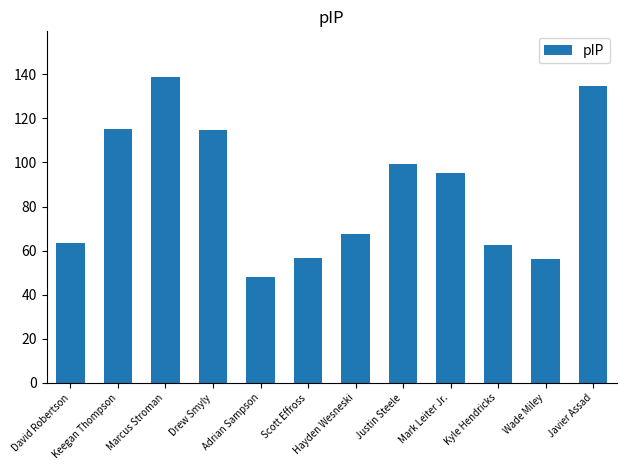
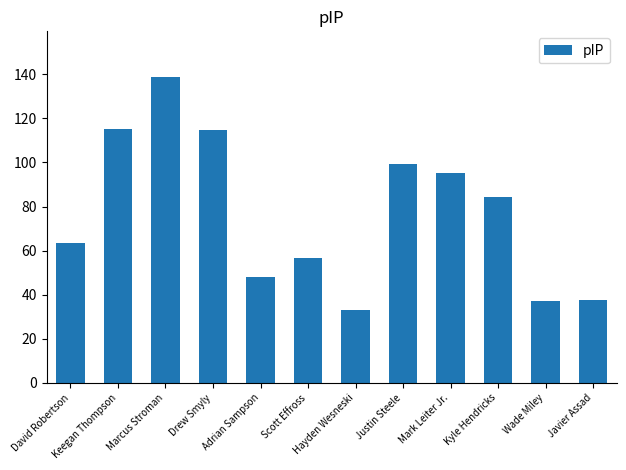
  {
    "David Robertson": 64,
    "Keegan Thompson": 115,
    "Marcus Stroman": 139,
    "Drew Smyly": 115,
    "Adrian Sampson": 48,
    "Scott Effross": 57,
-   "Hayden Wesneski": 68,
+   "Hayden Wesneski": 33,
    "Justin Steele": 99,
    "Mark Leiter Jr.": 95,
-   "Kyle Hendricks": 62,
-   "Wade Miley": 56,
-   "Javier Assad": 135
+   "Kyle Hendricks": 84,
+   "Wade Miley": 37,
+   "Javier Assad": 38
  }
